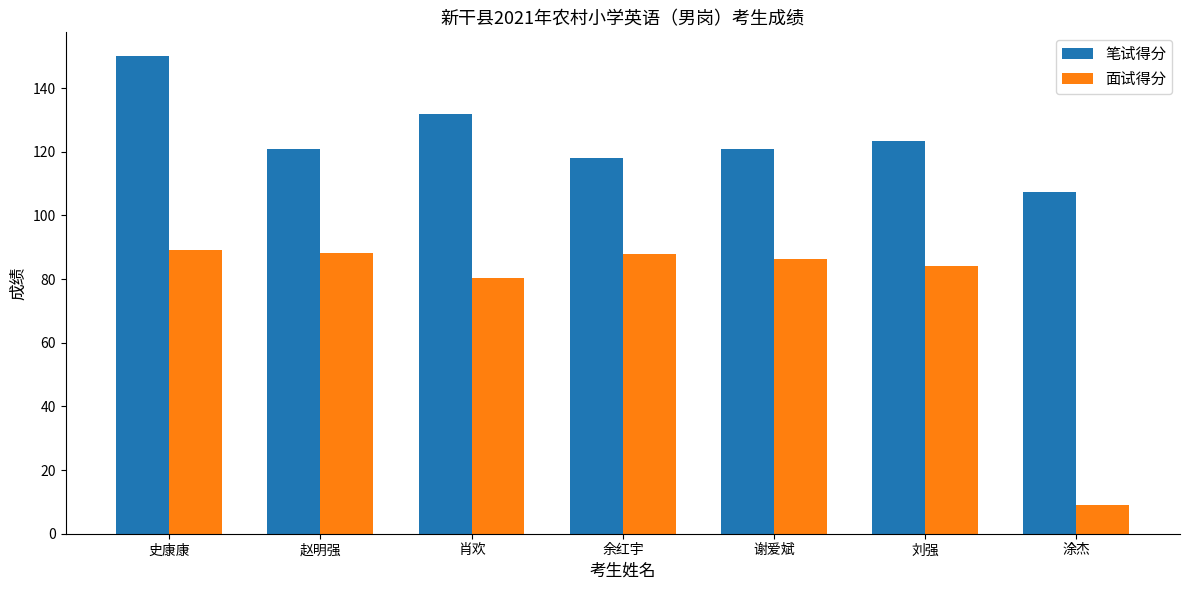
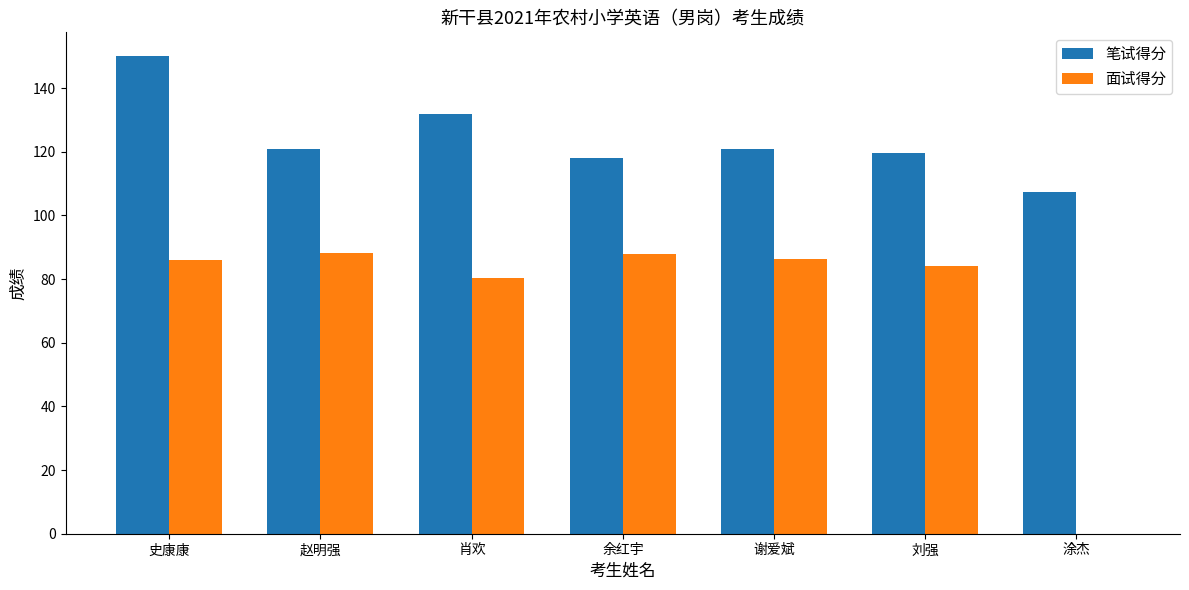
  {
    "笔试得分": {
      "史康康": 150,
      "赵明强": 121,
      "肖欢": 132,
      "余红宇": 118,
      "谢爱斌": 121,
-     "刘强": 124,
+     "刘强": 120,
      "涂杰": 108
    },
    "面试得分": {
-     "史康康": 89,
+     "史康康": 86,
      "赵明强": 88,
      "肖欢": 80,
      "余红宇": 88,
      "谢爱斌": 86,
      "刘强": 84,
-     "涂杰": 9
+     "涂杰": 0
    }
  }
